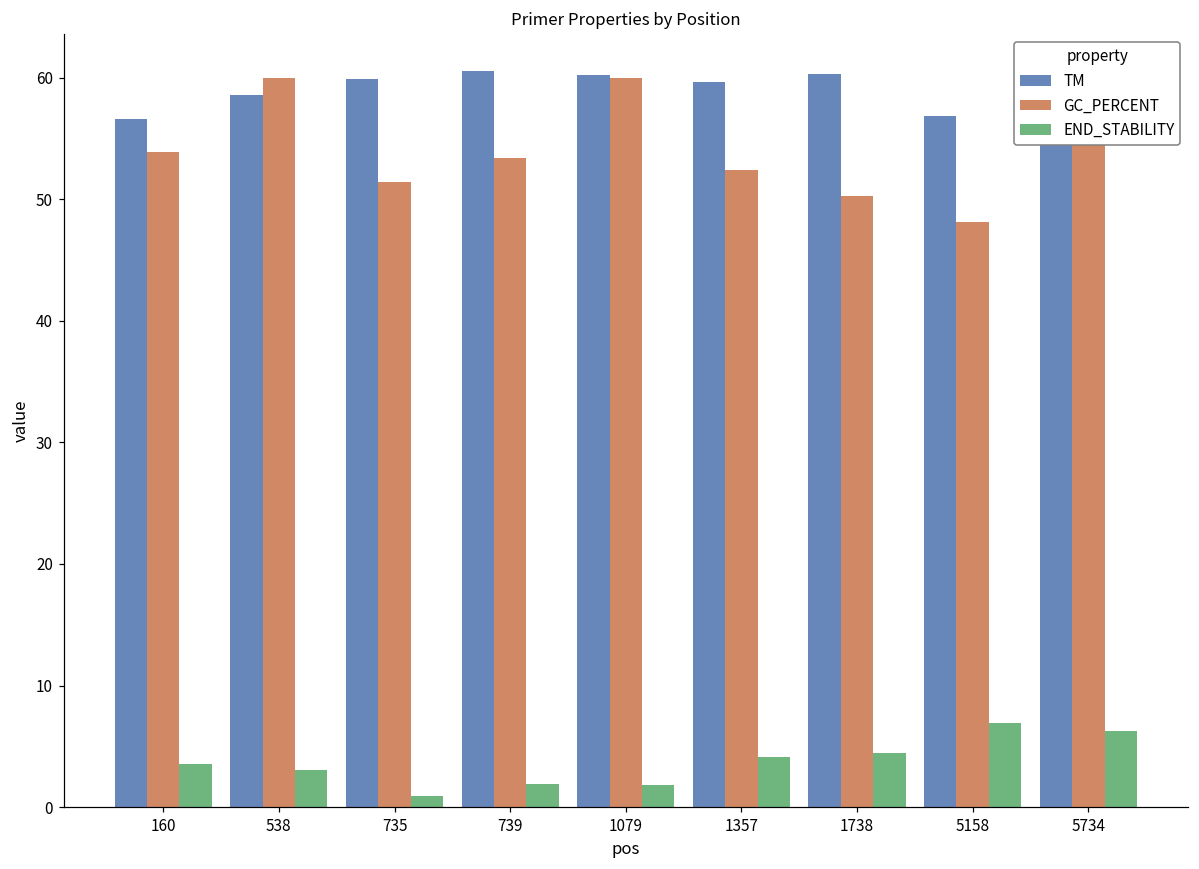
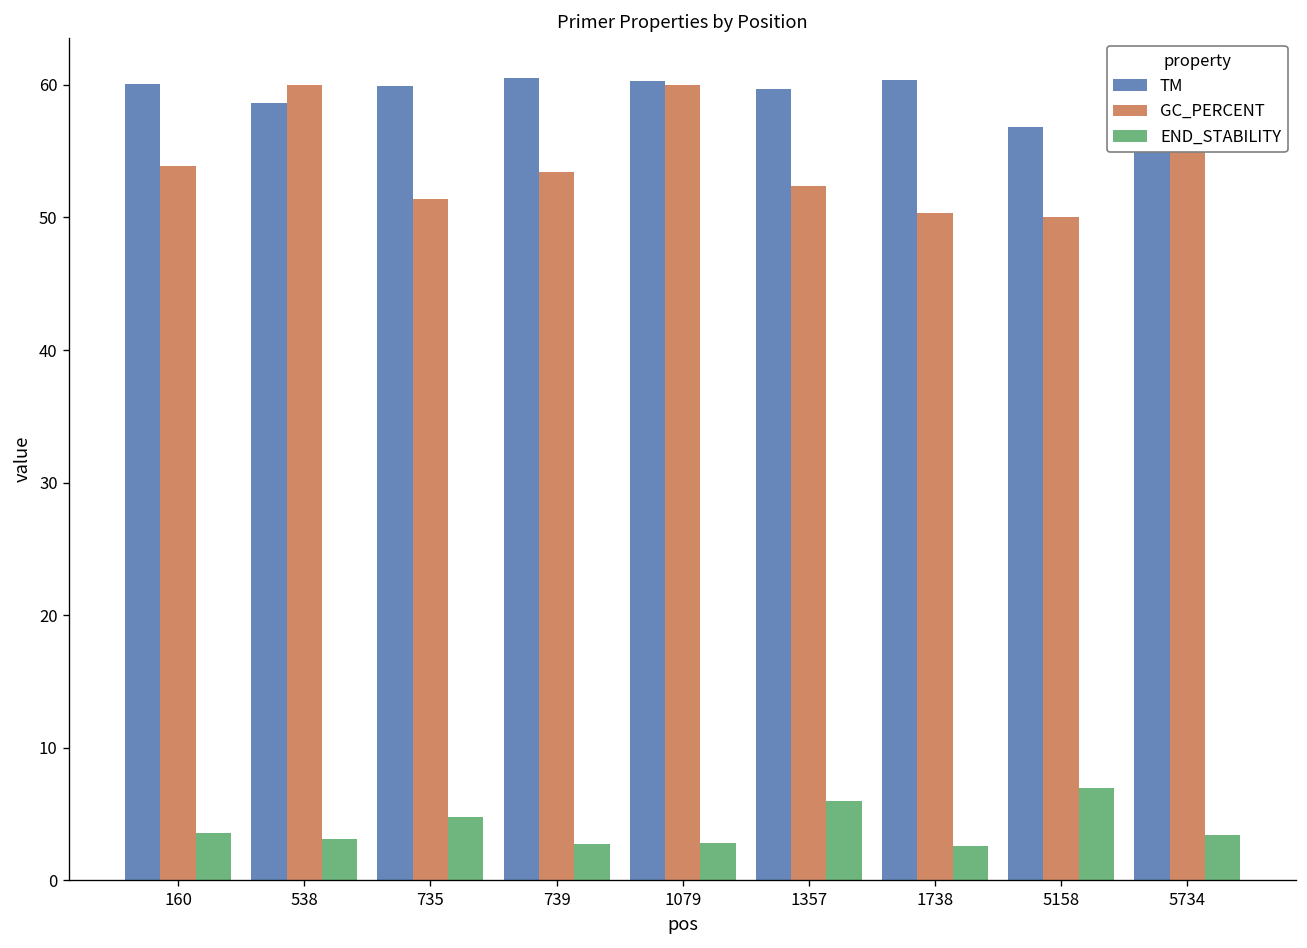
  {
    "TM": {
-     "160": 56.6,
+     "160": 60.0,
      "538": 58.6,
      "735": 59.9,
      "739": 60.5,
      "1079": 60.3,
      "1357": 59.7,
      "1738": 60.3,
      "5158": 56.8
    },
    "GC_PERCENT": {
      "160": 53.9,
      "538": 60.0,
      "735": 51.4,
      "739": 53.4,
      "1079": 60.0,
      "1357": 52.4,
      "1738": 50.3,
-     "5158": 48.1
+     "5158": 50.0
    },
    "END_STABILITY": {
      "160": 3.6,
      "538": 3.1,
-     "735": 0.9,
-     "739": 1.9,
-     "1079": 1.9,
-     "1357": 4.1,
-     "1738": 4.4,
+     "735": 4.8,
+     "739": 2.7,
+     "1079": 2.9,
+     "1357": 6.0,
+     "1738": 2.6,
      "5158": 7.0,
-     "5734": 6.3
+     "5734": 3.4
    }
  }
